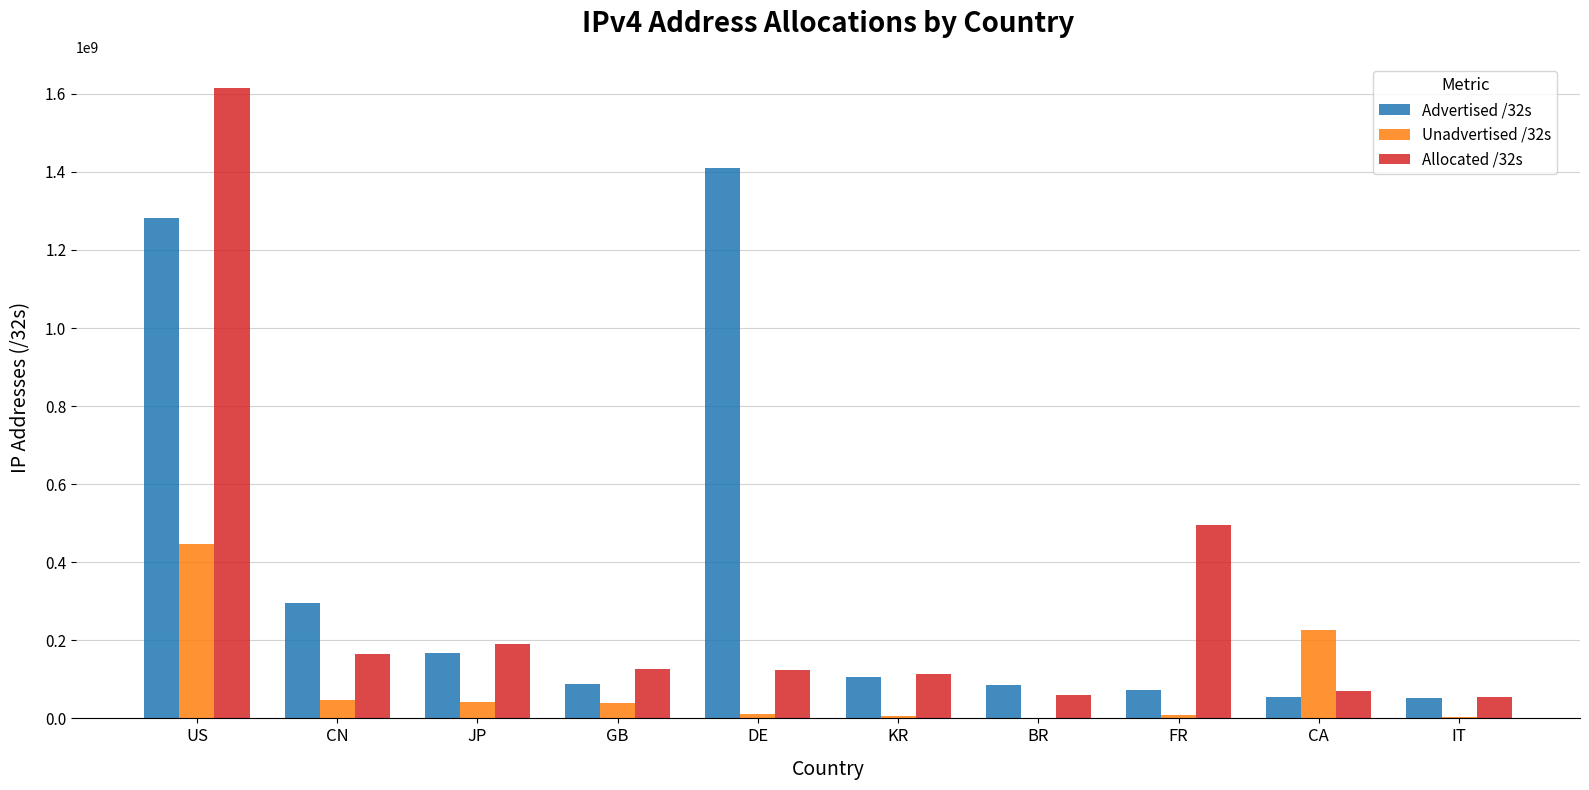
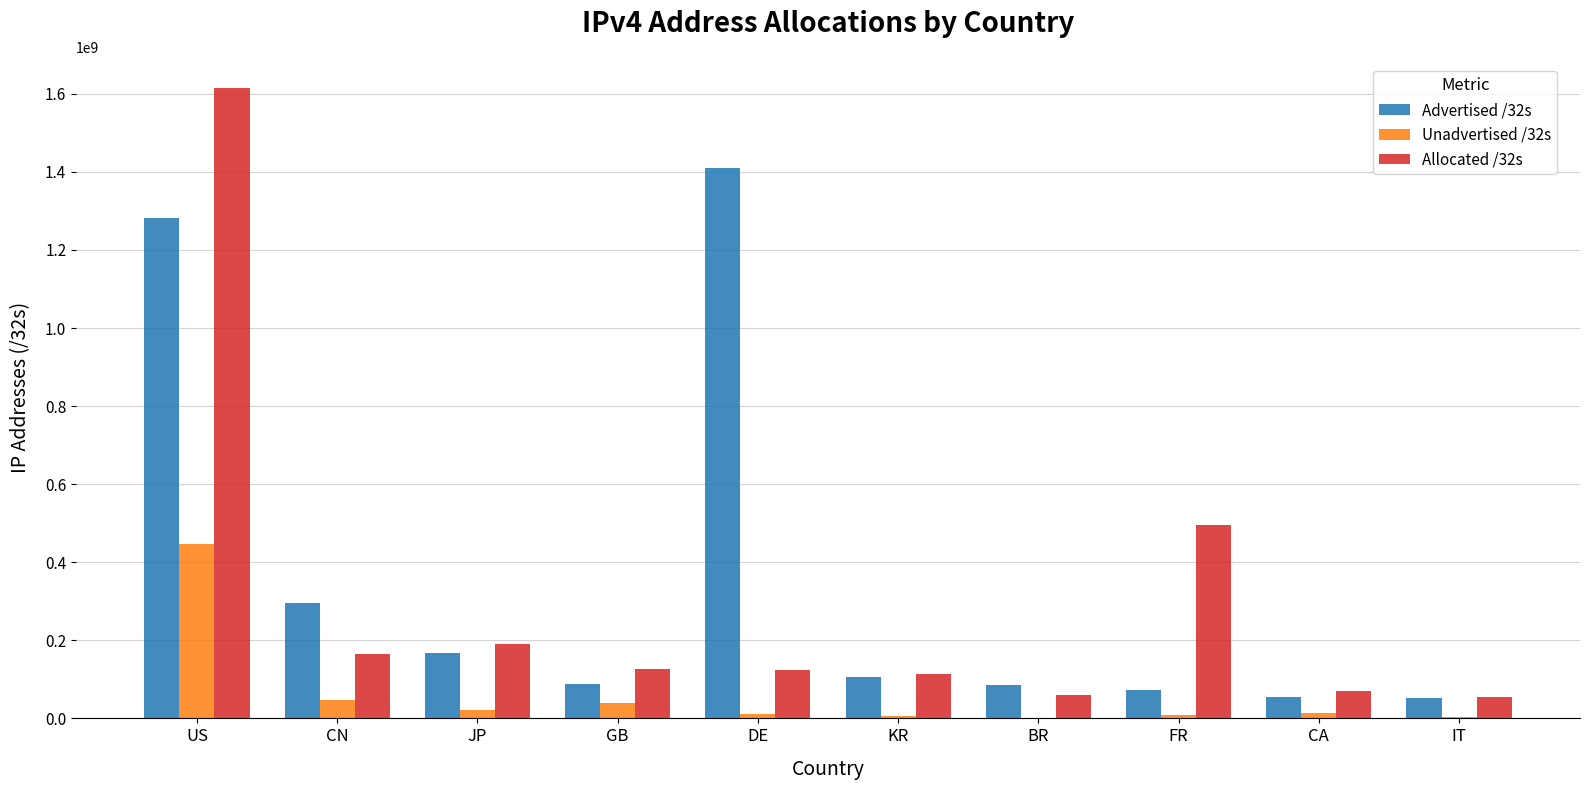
  {
    "Advertised /32s": {
      "US": 1280000000,
      "CN": 300000000,
      "JP": 170000000,
      "GB": 90000000,
      "DE": 1410000000,
      "KR": 110000000,
      "BR": 90000000,
      "FR": 70000000,
      "CA": 60000000,
      "IT": 50000000
    },
    "Unadvertised /32s": {
      "US": 450000000,
      "CN": 50000000,
-     "JP": 40000000,
+     "JP": 20000000,
      "GB": 40000000,
      "DE": 10000000,
      "FR": 10000000,
-     "CA": 230000000
+     "CA": 10000000
    },
    "Allocated /32s": {
      "US": 1610000000,
      "CN": 170000000,
      "JP": 190000000,
      "GB": 130000000,
      "DE": 120000000,
      "KR": 110000000,
      "BR": 60000000,
      "FR": 490000000,
      "CA": 70000000,
      "IT": 50000000
    }
  }
